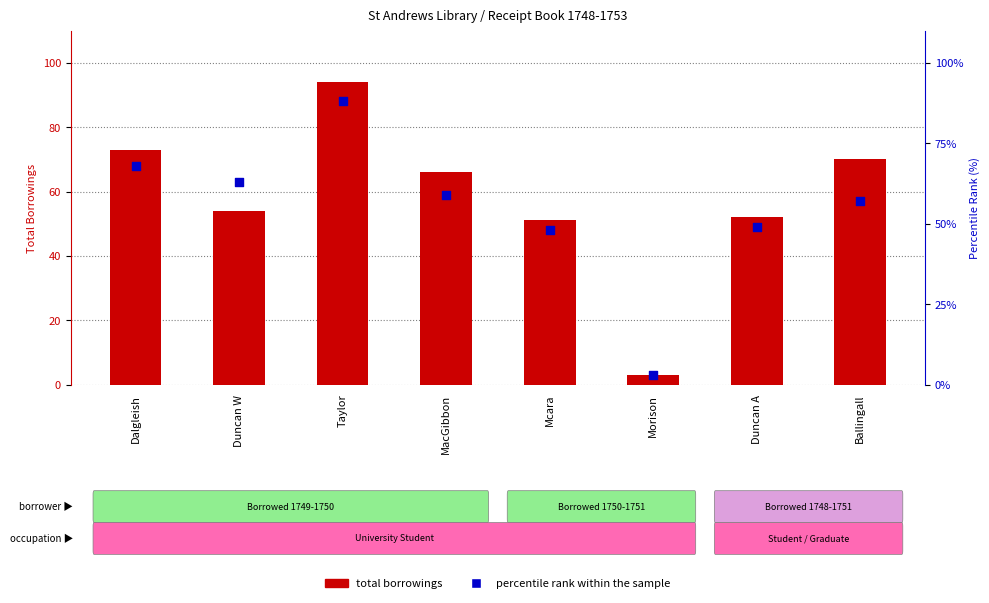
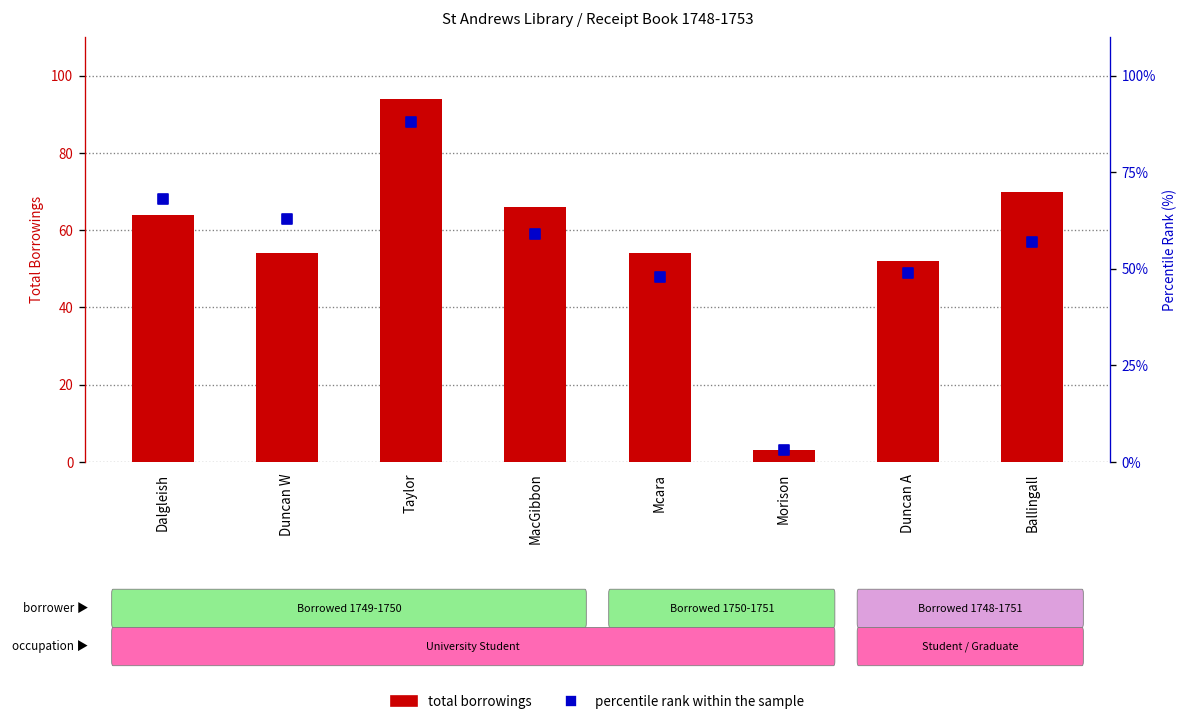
  {
    "total borrowings": {
-     "Dalgleish": 73,
+     "Dalgleish": 64,
      "Duncan W": 54,
      "Taylor": 94,
      "MacGibbon": 66,
-     "Mcara": 51,
+     "Mcara": 54,
      "Morison": 3,
      "Duncan A": 52,
      "Ballingall": 70
    }
  }
